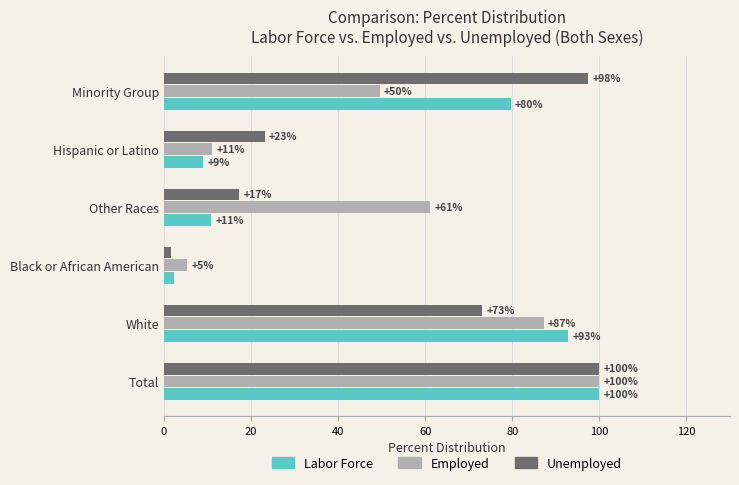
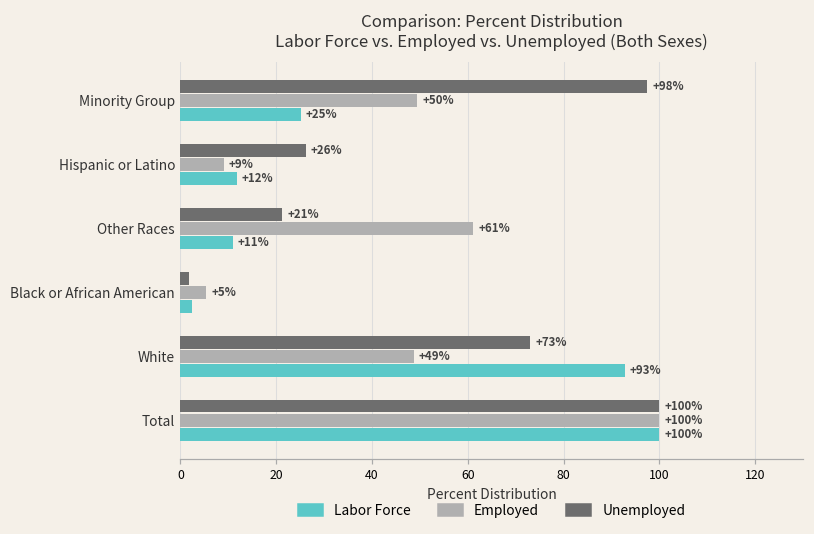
  {
    "Labor Force": {
-     "Minority Group": "+80%",
-     "Hispanic or Latino": "+9%",
+     "Minority Group": "+25%",
+     "Hispanic or Latino": "+12%",
      "Other Races": "+11%",
      "White": "+93%",
      "Total": "+100%"
    },
    "Employed": {
      "Minority Group": "+50%",
-     "Hispanic or Latino": "+11%",
+     "Hispanic or Latino": "+9%",
      "Other Races": "+61%",
      "Black or African American": "+5%",
-     "White": "+87%",
+     "White": "+49%",
      "Total": "+100%"
    },
    "Unemployed": {
      "Minority Group": "+98%",
-     "Hispanic or Latino": "+23%",
-     "Other Races": "+17%",
+     "Hispanic or Latino": "+26%",
+     "Other Races": "+21%",
      "White": "+73%",
      "Total": "+100%"
    }
  }
